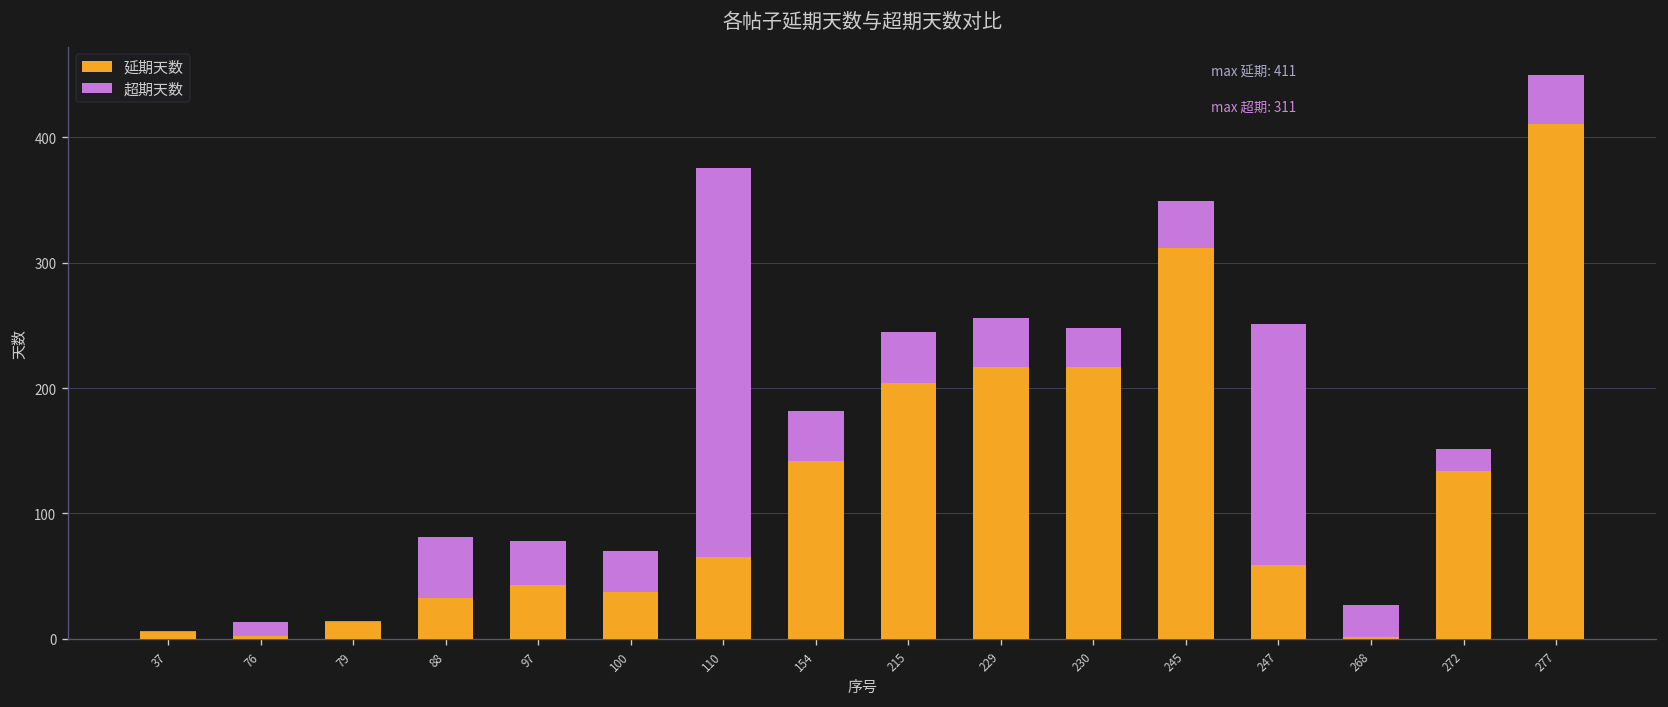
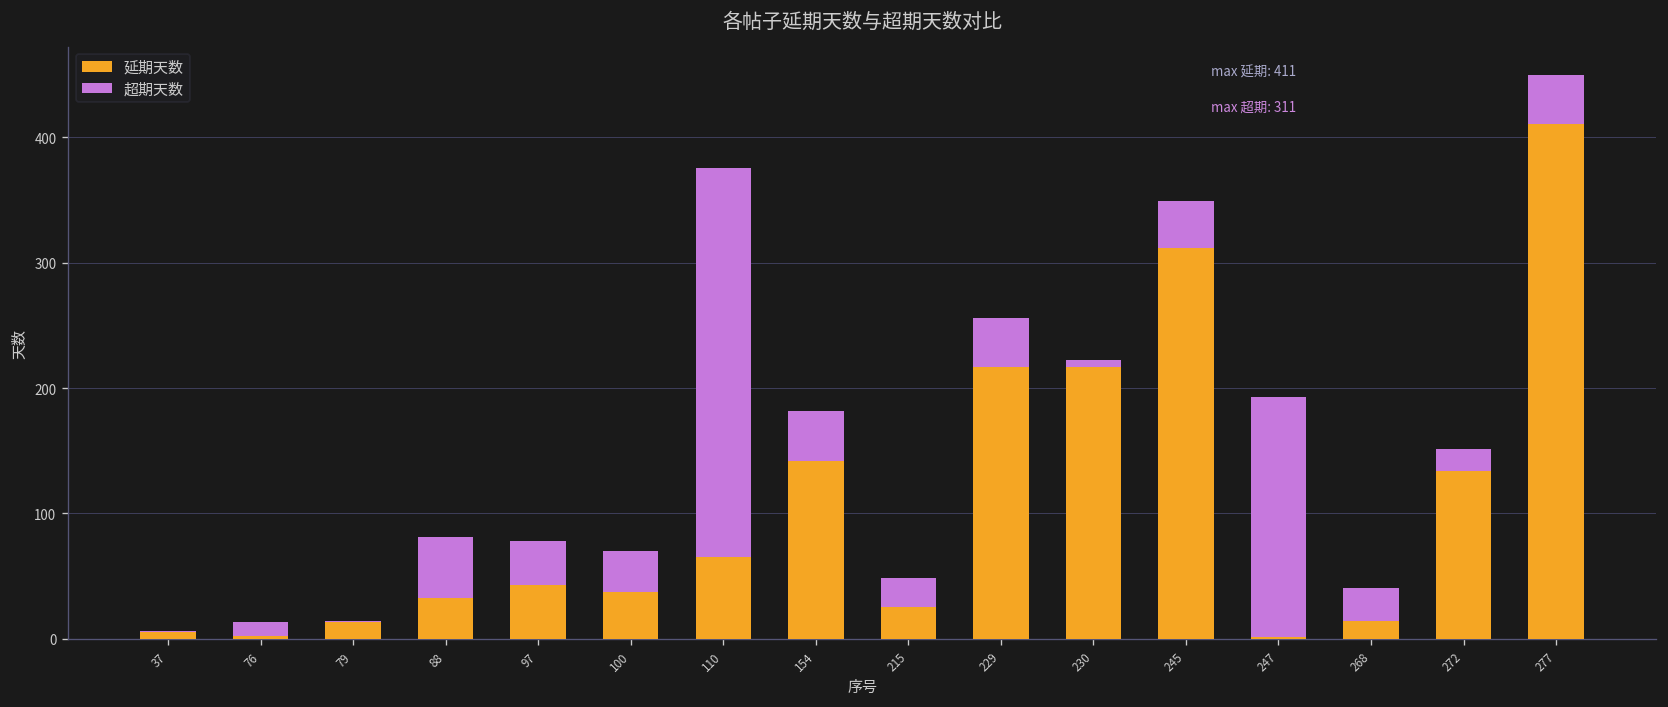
  {
    "延期天数": {
      "37": 5,
      "79": 13,
      "88": 32,
      "97": 43,
      "100": 37,
      "110": 65,
      "154": 142,
-     "215": 204,
+     "215": 25,
      "229": 217,
      "230": 217,
      "245": 312,
-     "247": 59,
-     "268": 1,
+     "247": 1,
+     "268": 14,
      "272": 134,
      "277": 411
    },
    "超期天数": {
      "76": 11,
      "88": 49,
      "97": 35,
      "100": 33,
      "110": 311,
      "154": 40,
-     "215": 41,
+     "215": 23,
      "229": 39,
-     "230": 31,
+     "230": 5,
      "245": 37,
      "247": 192,
      "268": 26,
      "272": 17,
      "277": 39
    }
  }
